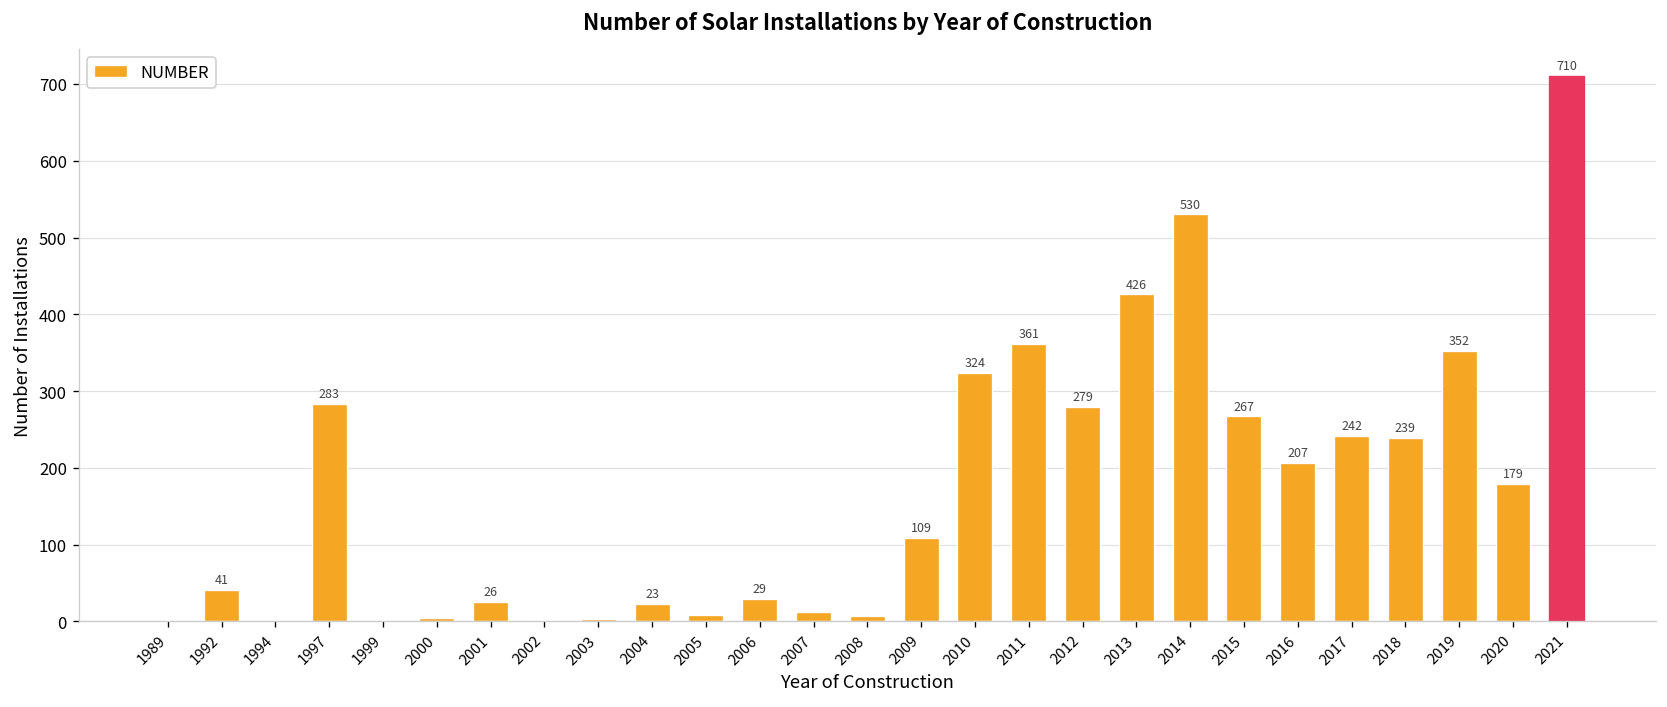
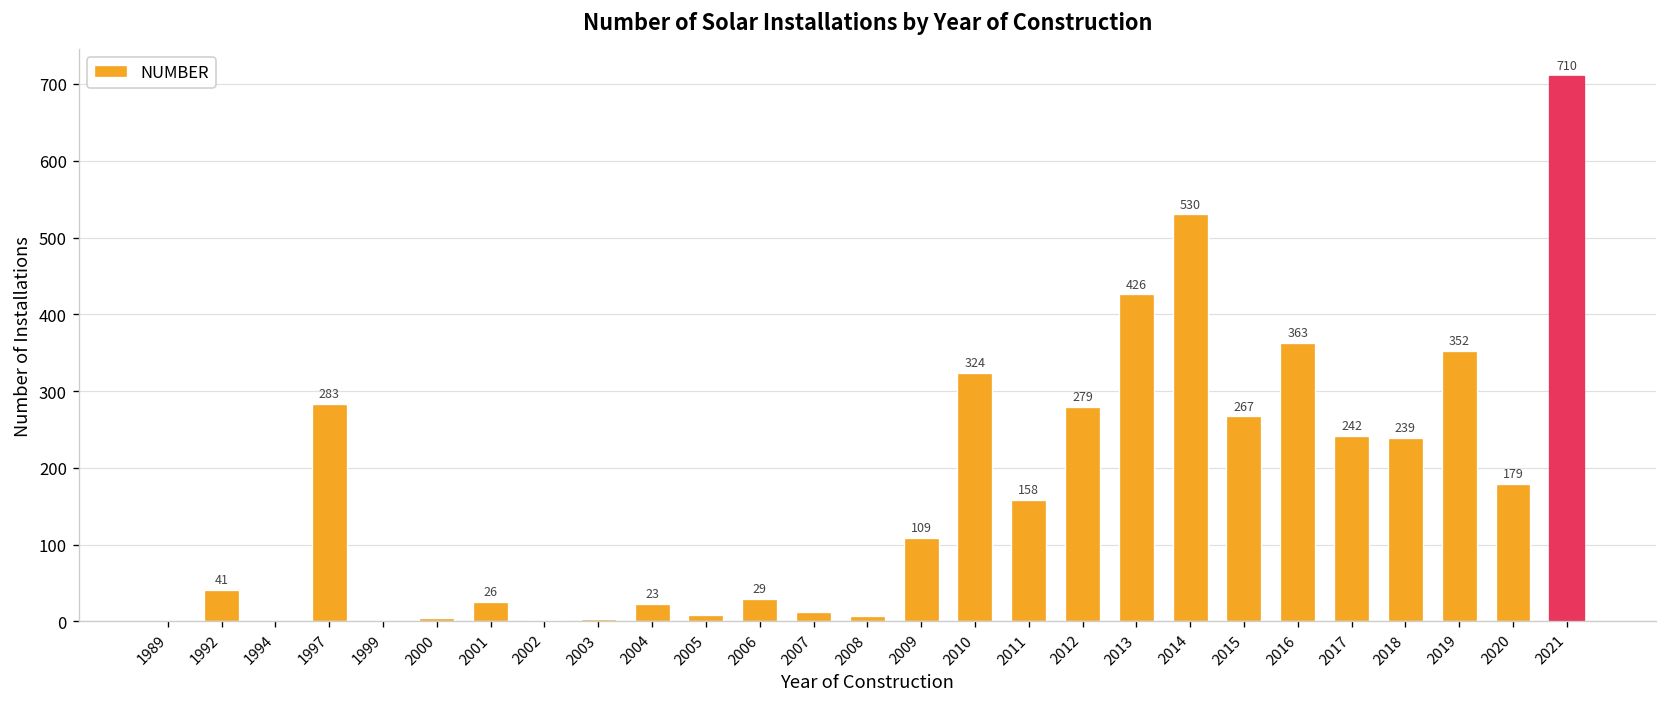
  {
    "1992": 41,
    "1997": 283,
    "2001": 26,
    "2004": 23,
    "2006": 29,
    "2009": 109,
    "2010": 324,
-   "2011": 361,
+   "2011": 158,
    "2012": 279,
    "2013": 426,
    "2014": 530,
    "2015": 267,
-   "2016": 207,
+   "2016": 363,
    "2017": 242,
    "2018": 239,
    "2019": 352,
    "2020": 179,
    "2021": 710
  }
